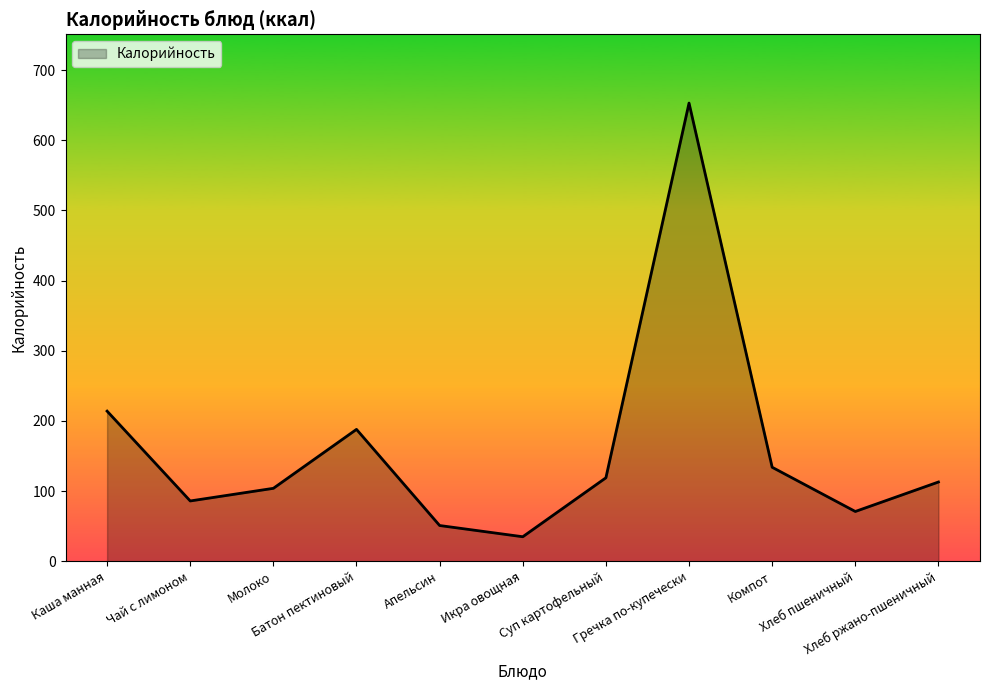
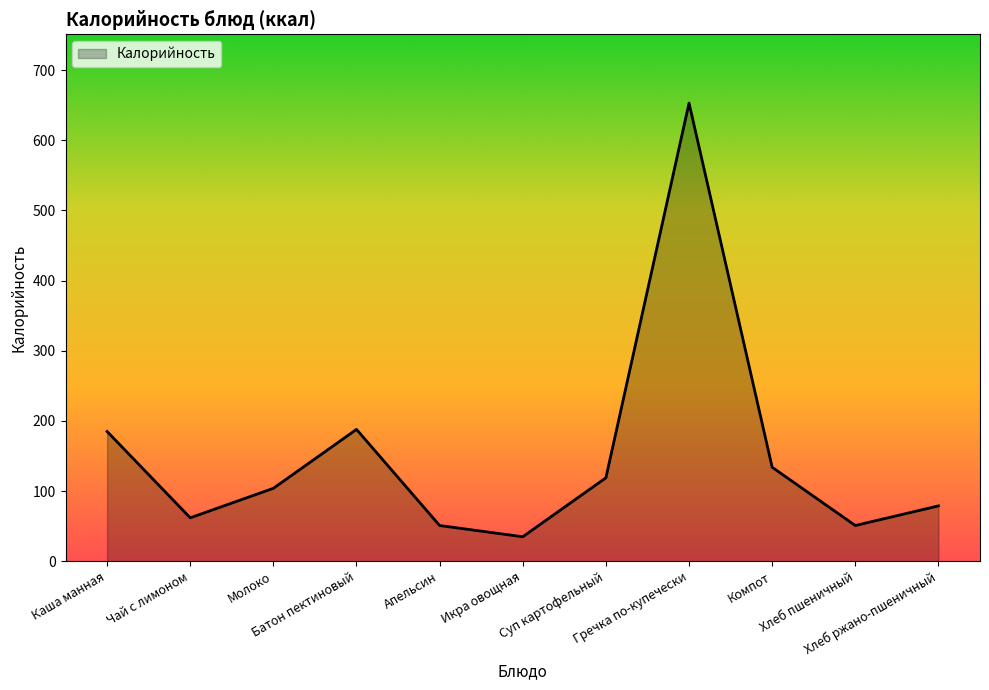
  {
-   "Каша манная": 210,
-   "Чай с лимоном": 90,
+   "Каша манная": 190,
+   "Чай с лимоном": 60,
    "Молоко": 100,
    "Батон пектиновый": 190,
    "Апельсин": 50,
    "Икра овощная": 40,
    "Суп картофельный": 120,
    "Гречка по-купечески": 650,
    "Компот": 130,
-   "Хлеб пшеничный": 70,
-   "Хлеб ржано-пшеничный": 110
+   "Хлеб пшеничный": 50,
+   "Хлеб ржано-пшеничный": 80
  }
